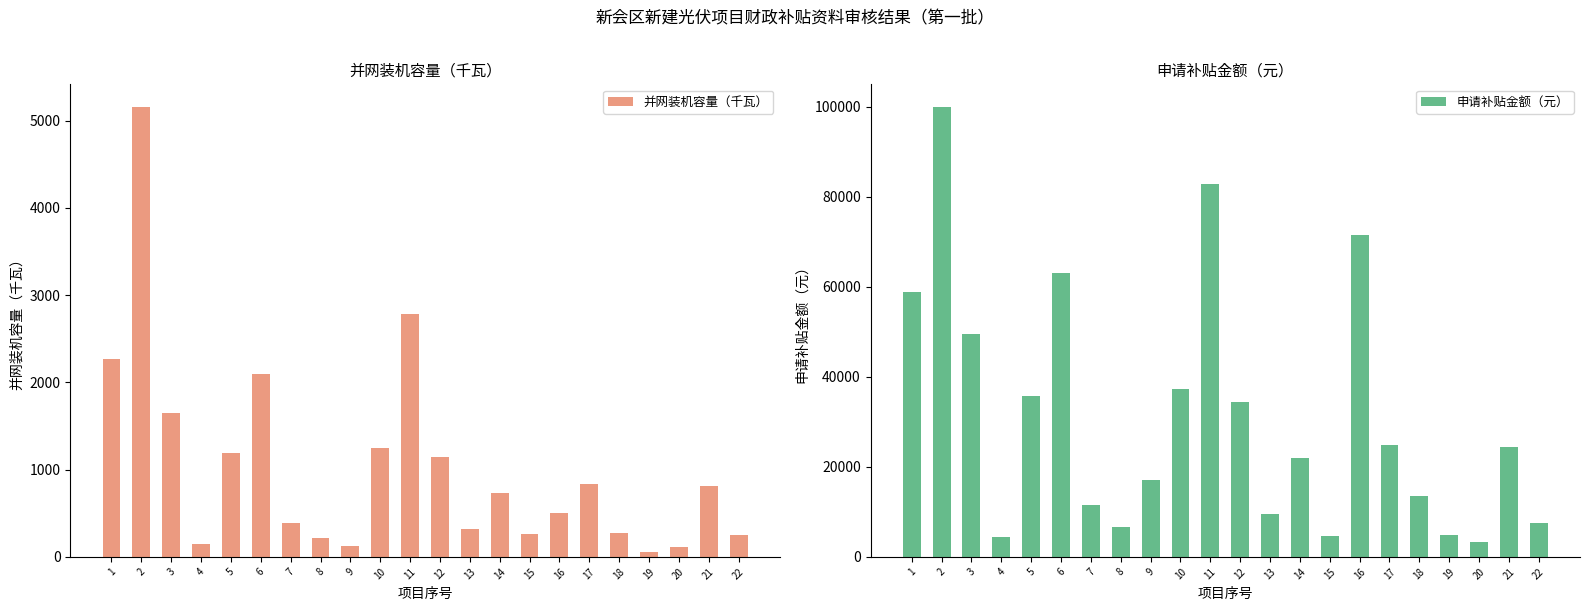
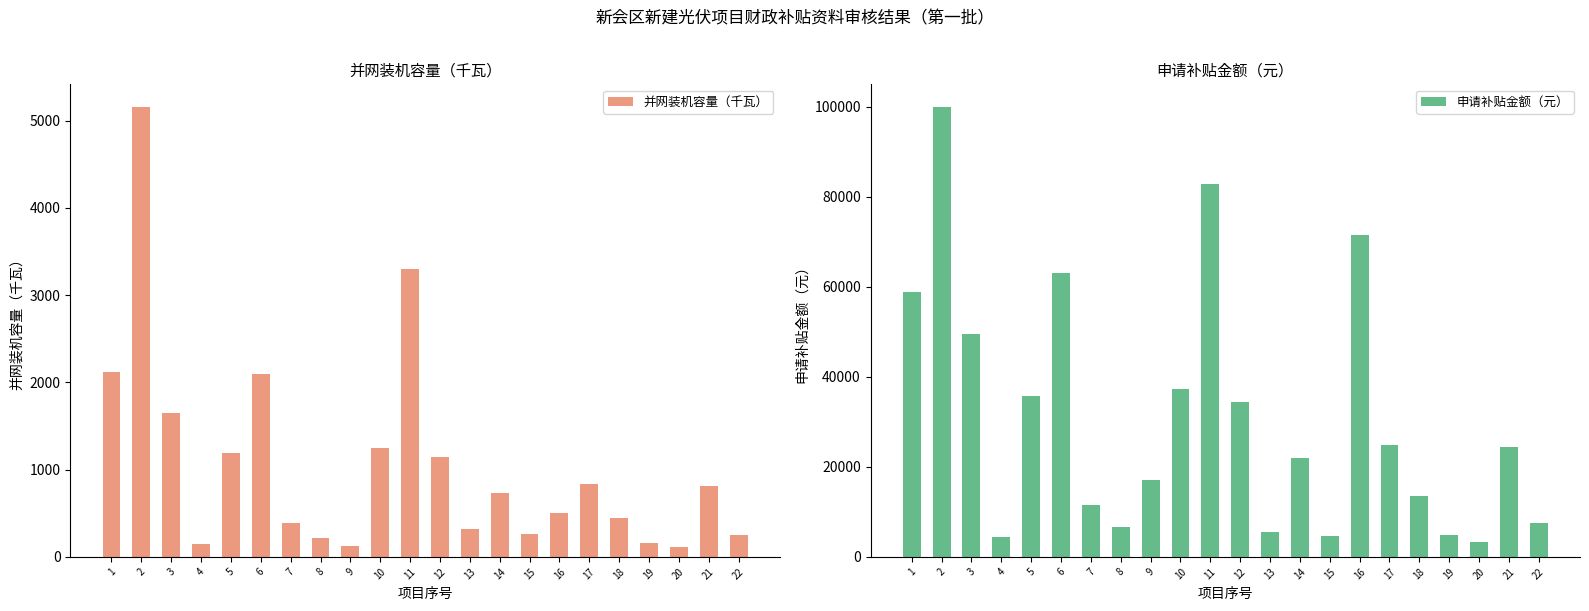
  {
    "并网装机容量（千瓦）": {
-     "1": 2300,
+     "1": 2100,
      "2": 5200,
      "3": 1700,
      "4": 200,
      "5": 1200,
      "6": 2100,
      "7": 400,
      "8": 200,
      "9": 100,
      "10": 1200,
-     "11": 2800,
+     "11": 3300,
      "12": 1100,
      "13": 300,
      "14": 700,
      "15": 300,
      "16": 500,
      "17": 800,
-     "18": 300,
-     "19": 100,
+     "18": 500,
+     "19": 200,
      "20": 100,
      "21": 800,
      "22": 200
    },
    "申请补贴金额（元）": {
      "1": 59000,
      "2": 100000,
      "3": 50000,
      "4": 5000,
      "5": 36000,
      "6": 63000,
      "7": 11000,
      "8": 7000,
      "9": 17000,
      "10": 37000,
      "11": 83000,
      "12": 34000,
-     "13": 10000,
+     "13": 5000,
      "14": 22000,
      "15": 5000,
      "16": 72000,
      "17": 25000,
      "18": 14000,
      "19": 5000,
      "20": 3000,
      "21": 24000,
      "22": 7000
    }
  }
